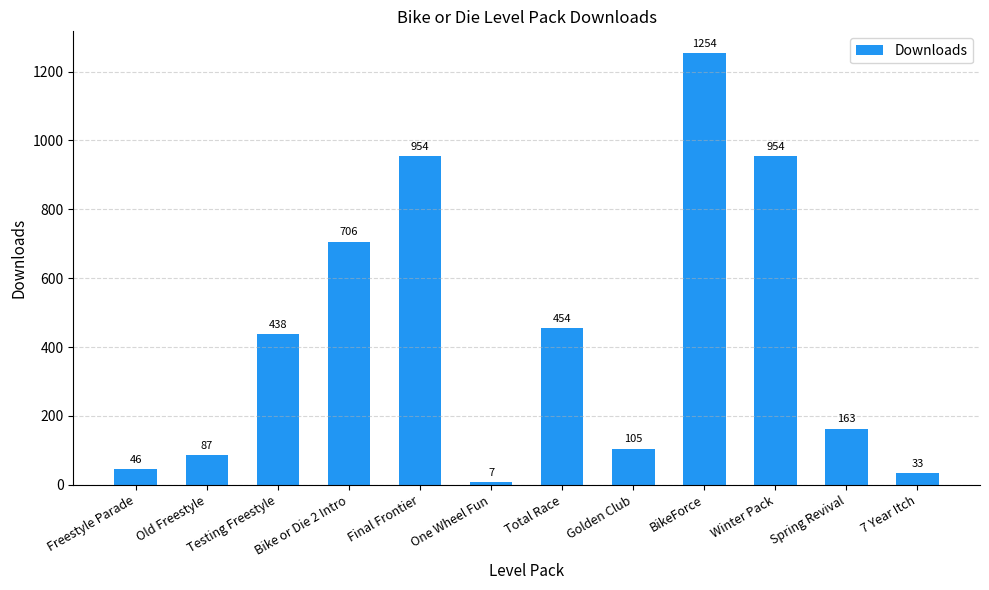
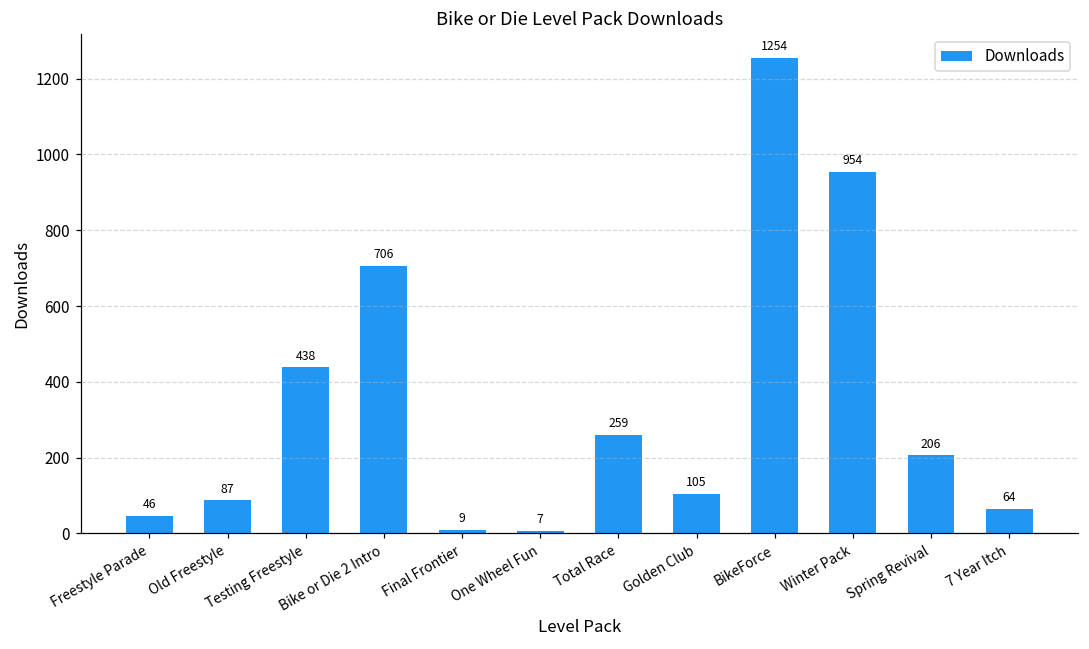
  {
    "Freestyle Parade": 46,
    "Old Freestyle": 87,
    "Testing Freestyle": 438,
    "Bike or Die 2 Intro": 706,
-   "Final Frontier": 954,
+   "Final Frontier": 9,
    "One Wheel Fun": 7,
-   "Total Race": 454,
+   "Total Race": 259,
    "Golden Club": 105,
    "BikeForce": 1254,
    "Winter Pack": 954,
-   "Spring Revival": 163,
-   "7 Year Itch": 33
+   "Spring Revival": 206,
+   "7 Year Itch": 64
  }
